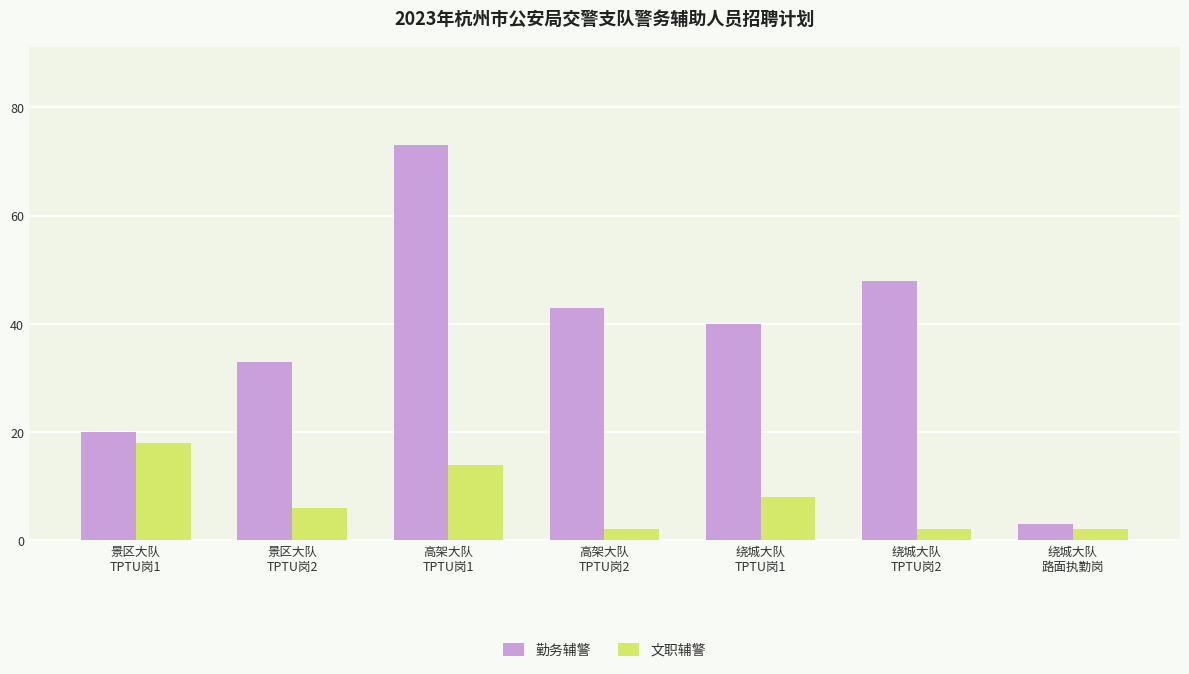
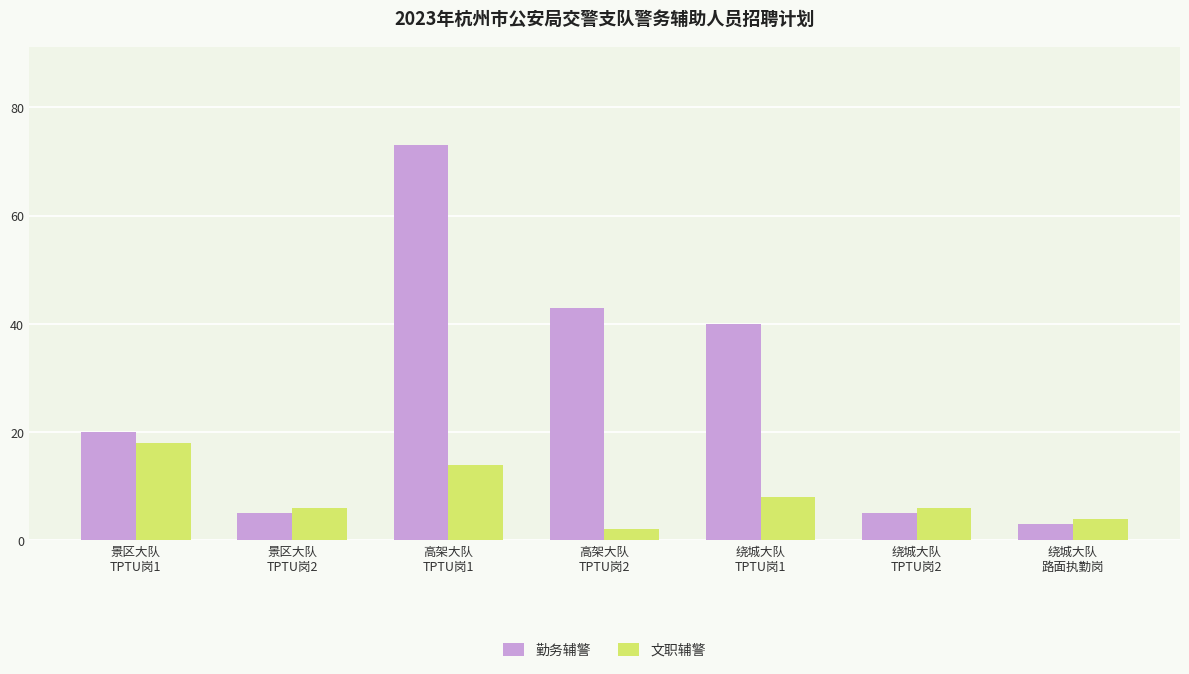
  {
    "勤务辅警": {
      "景区大队 TPTU岗1": 20,
-     "景区大队 TPTU岗2": 33,
+     "景区大队 TPTU岗2": 5,
      "高架大队 TPTU岗1": 73,
      "高架大队 TPTU岗2": 43,
      "绕城大队 TPTU岗1": 40,
-     "绕城大队 TPTU岗2": 48,
+     "绕城大队 TPTU岗2": 5,
      "绕城大队 路面执勤岗": 3
    },
    "文职辅警": {
      "景区大队 TPTU岗1": 18,
      "景区大队 TPTU岗2": 6,
      "高架大队 TPTU岗1": 14,
      "高架大队 TPTU岗2": 2,
      "绕城大队 TPTU岗1": 8,
-     "绕城大队 TPTU岗2": 2,
-     "绕城大队 路面执勤岗": 2
+     "绕城大队 TPTU岗2": 6,
+     "绕城大队 路面执勤岗": 4
    }
  }
